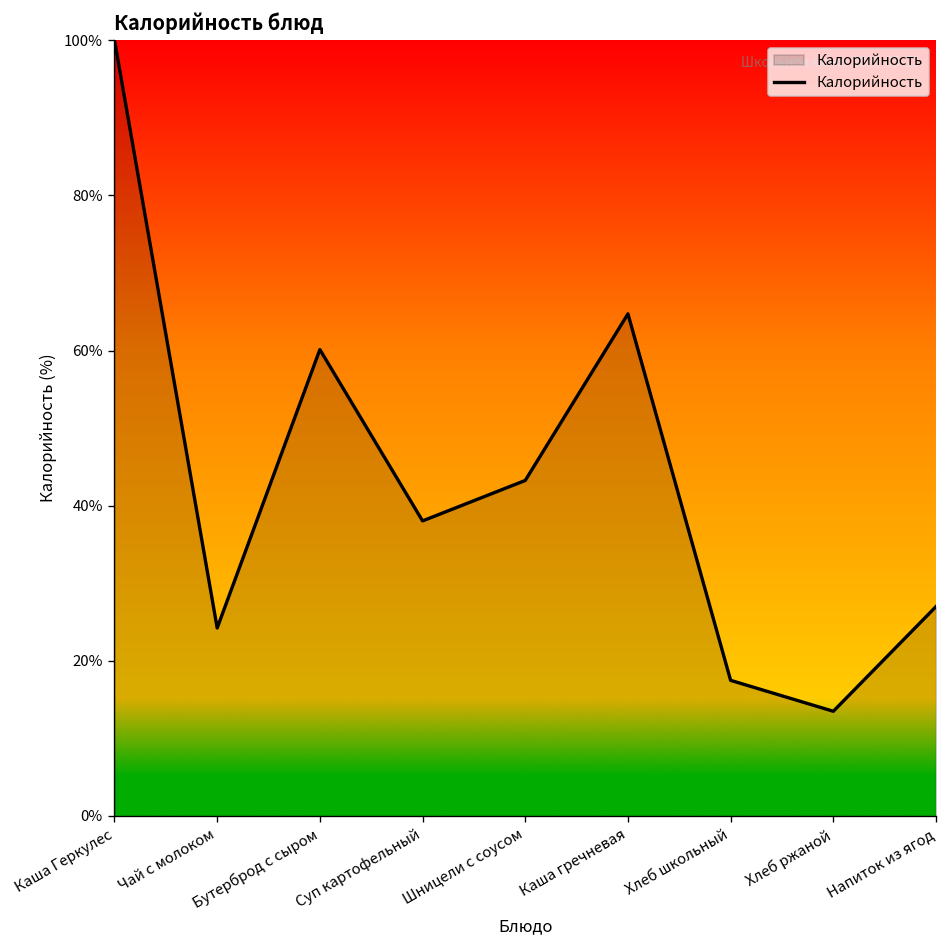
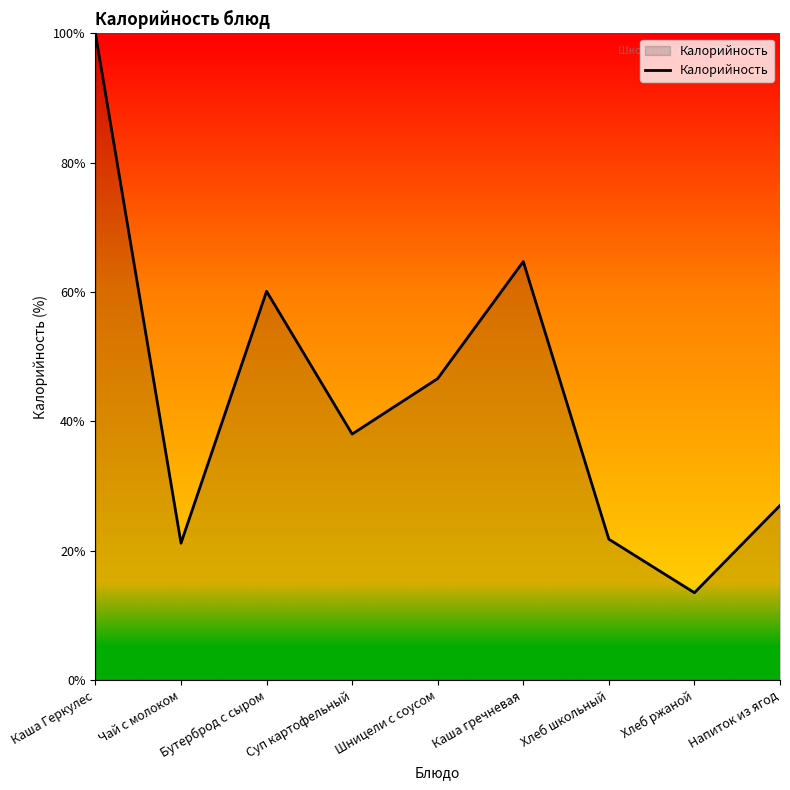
  {
    "Каша Геркулес": "100%",
-   "Чай с молоком": "24%",
+   "Чай с молоком": "21%",
    "Бутерброд с сыром": "60%",
    "Суп картофельный": "38%",
-   "Шницели с соусом": "43%",
+   "Шницели с соусом": "47%",
    "Каша гречневая": "65%",
-   "Хлеб школьный": "17%",
+   "Хлеб школьный": "22%",
    "Хлеб ржаной": "13%",
    "Напиток из ягод": "27%"
  }
